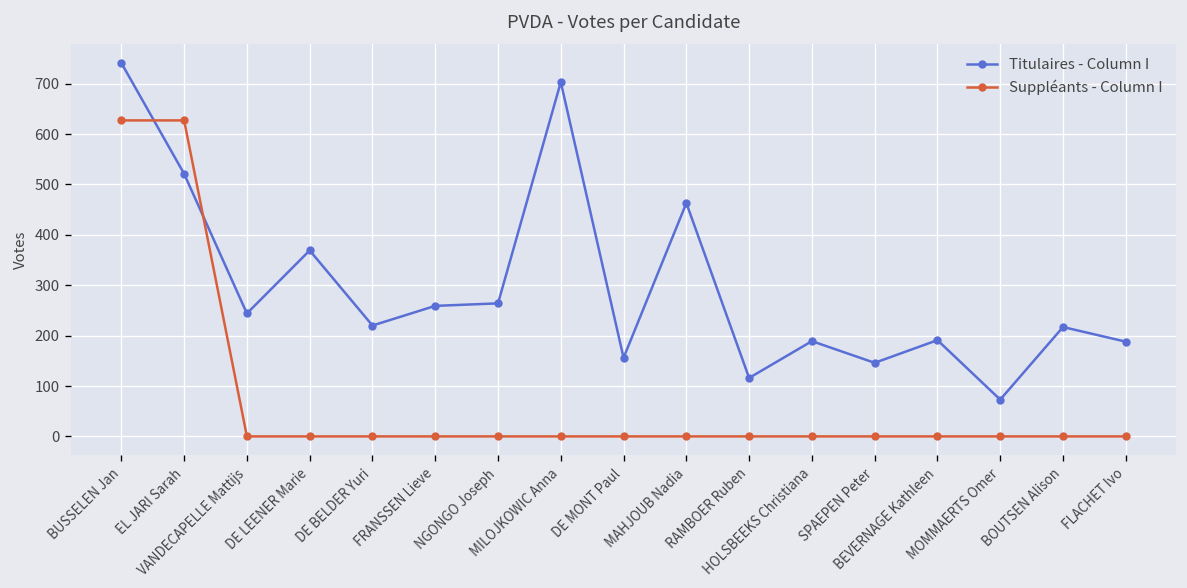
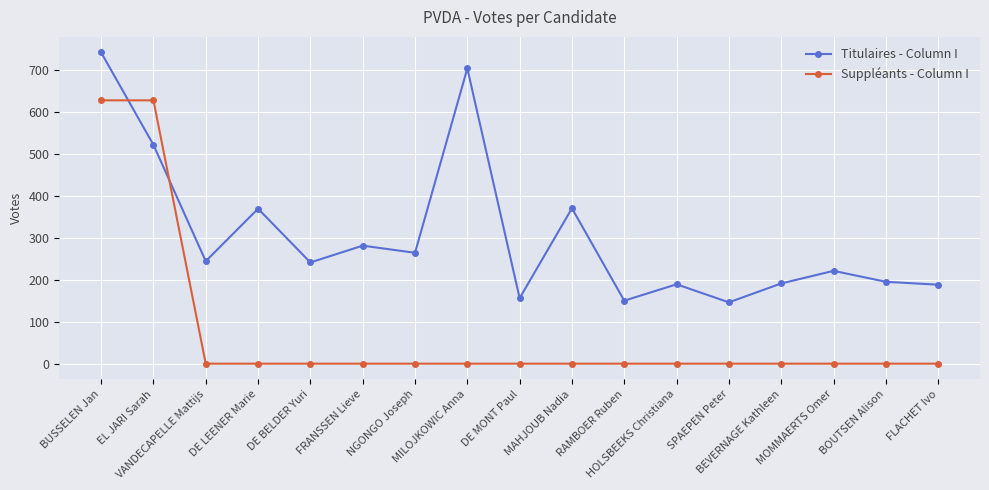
  {
    "Titulaires - Column I": {
      "BUSSELEN Jan": 740,
      "EL JARI Sarah": 520,
      "VANDECAPELLE Mattijs": 240,
      "DE LEENER Marie": 370,
-     "DE BELDER Yuri": 220,
-     "FRANSSEN Lieve": 260,
+     "DE BELDER Yuri": 240,
+     "FRANSSEN Lieve": 280,
      "NGONGO Joseph": 260,
      "MILOJKOWIC Anna": 700,
      "DE MONT Paul": 160,
-     "MAHJOUB Nadia": 460,
-     "RAMBOER Ruben": 120,
+     "MAHJOUB Nadia": 370,
+     "RAMBOER Ruben": 150,
      "HOLSBEEKS Christiana": 190,
      "SPAEPEN Peter": 150,
      "BEVERNAGE Kathleen": 190,
-     "MOMMAERTS Omer": 70,
-     "BOUTSEN Alison": 220,
+     "MOMMAERTS Omer": 220,
+     "BOUTSEN Alison": 200,
      "FLACHET Ivo": 190
    },
    "Suppléants - Column I": {
      "BUSSELEN Jan": 630,
      "EL JARI Sarah": 630,
      "VANDECAPELLE Mattijs": 0,
      "DE LEENER Marie": 0,
      "DE BELDER Yuri": 0,
      "FRANSSEN Lieve": 0,
      "NGONGO Joseph": 0,
      "MILOJKOWIC Anna": 0,
      "DE MONT Paul": 0,
      "MAHJOUB Nadia": 0,
      "RAMBOER Ruben": 0,
      "HOLSBEEKS Christiana": 0,
      "SPAEPEN Peter": 0,
      "BEVERNAGE Kathleen": 0,
      "MOMMAERTS Omer": 0,
      "BOUTSEN Alison": 0,
      "FLACHET Ivo": 0
    }
  }
